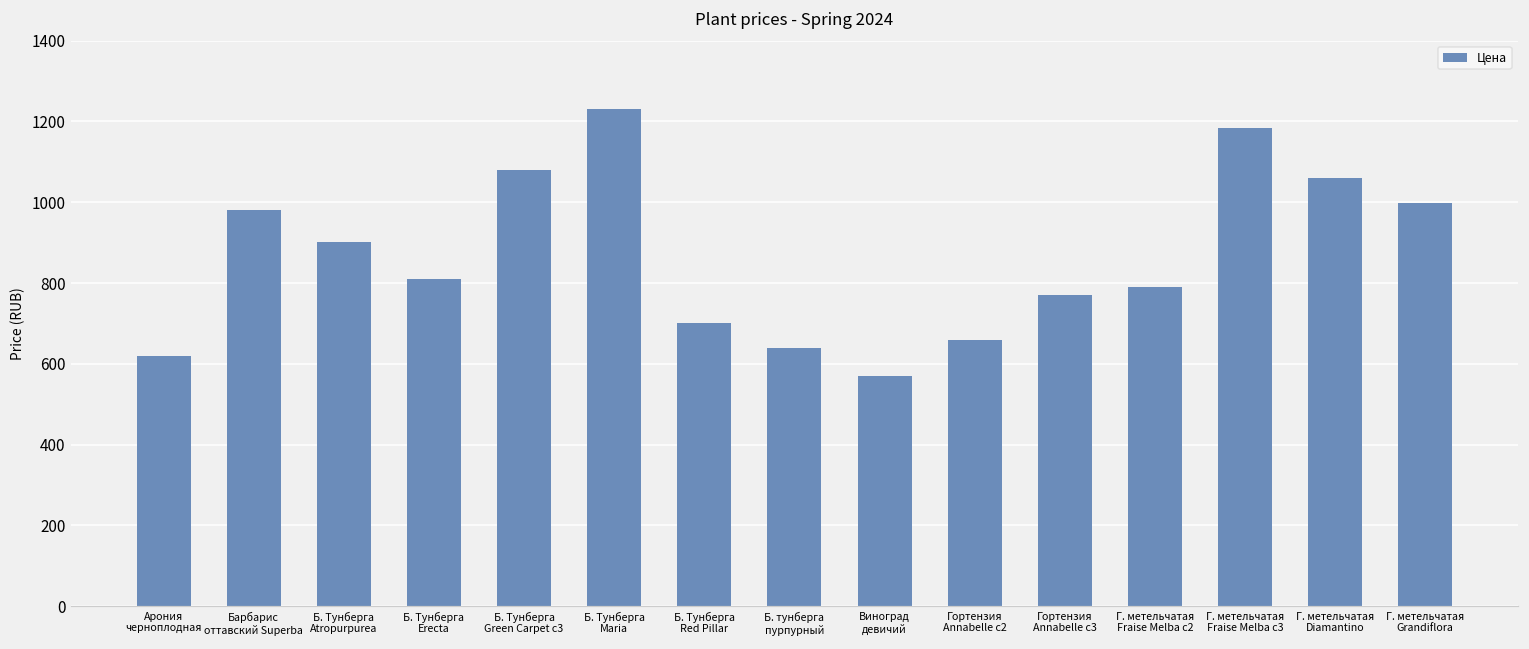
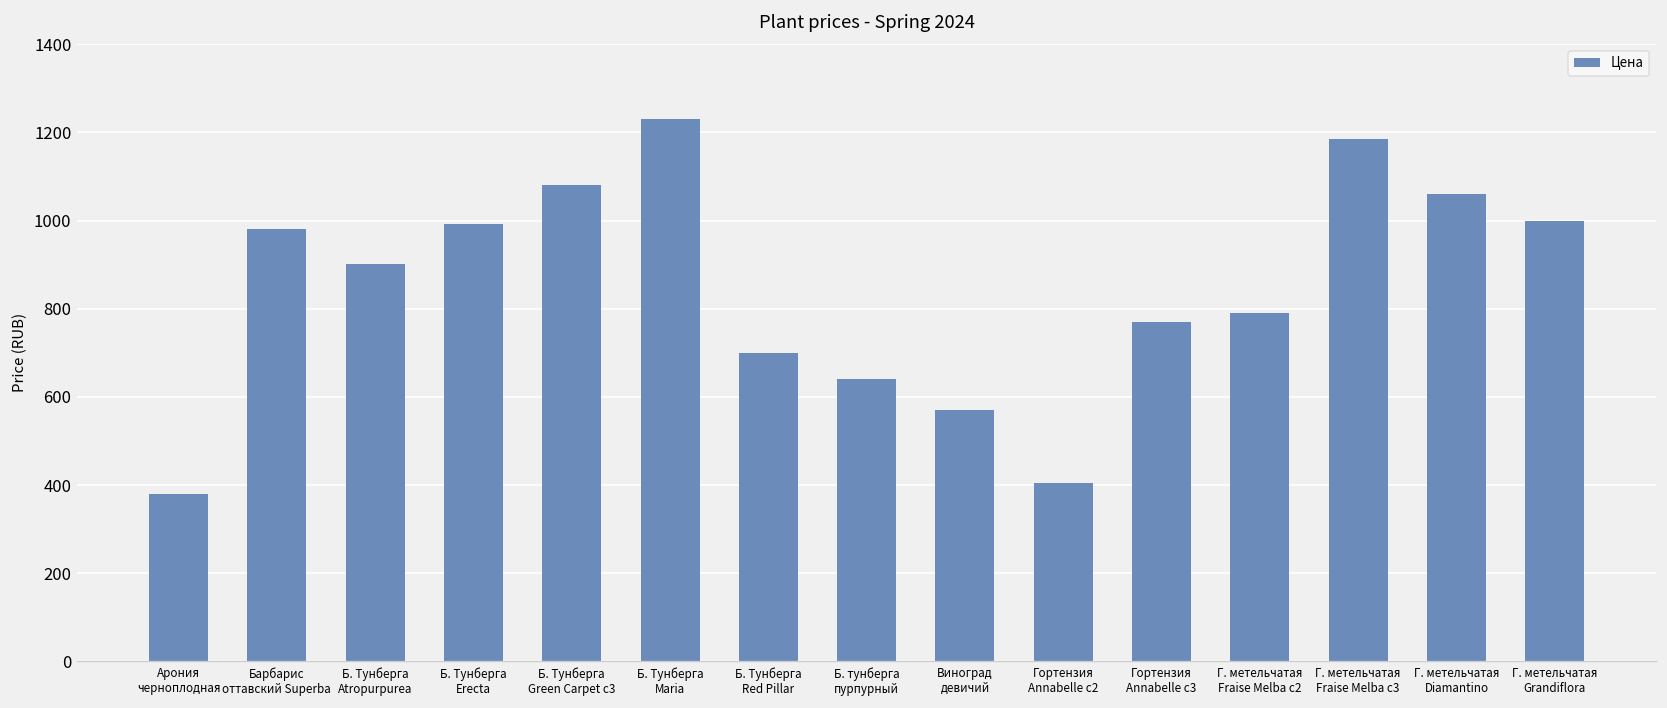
  {
-   "Арония черноплодная": 620,
+   "Арония черноплодная": 380,
    "Барбарис оттавский Superba": 980,
    "Б. Тунберга Atropurpurea": 900,
-   "Б. Тунберга Erecta": 810,
+   "Б. Тунберга Erecta": 990,
    "Б. Тунберга Green Carpet c3": 1080,
    "Б. Тунберга Maria": 1230,
    "Б. Тунберга Red Pillar": 700,
    "Б. тунберга пурпурный": 640,
    "Виноград девичий": 570,
-   "Гортензия Annabelle c2": 660,
+   "Гортензия Annabelle c2": 410,
    "Гортензия Annabelle c3": 770,
    "Г. метельчатая Fraise Melba c2": 790,
    "Г. метельчатая Fraise Melba c3": 1180,
    "Г. метельчатая Diamantino": 1060,
    "Г. метельчатая Grandiflora": 1000
  }
